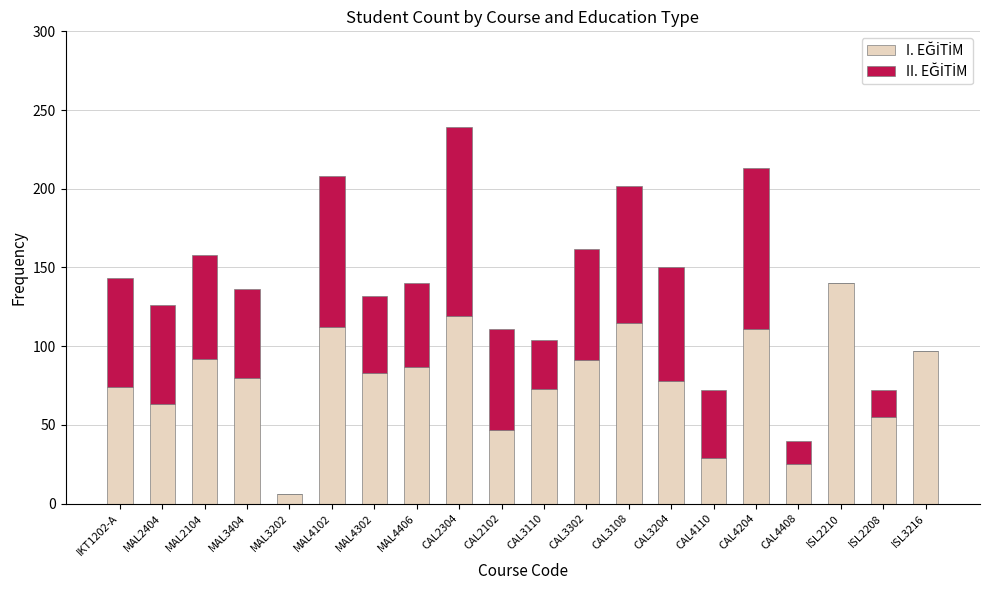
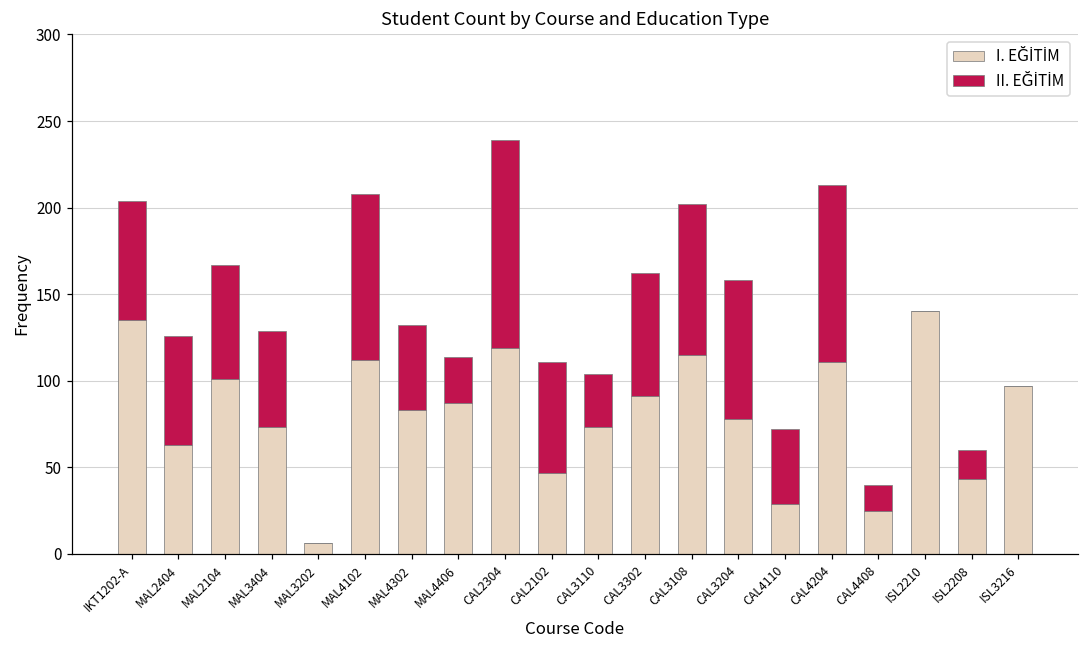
  {
    "I. EĞİTİM": {
-     "IKT1202-A": 74,
+     "IKT1202-A": 135,
      "MAL2404": 63,
-     "MAL2104": 92,
-     "MAL3404": 80,
+     "MAL2104": 101,
+     "MAL3404": 73,
      "MAL3202": 6,
      "MAL4102": 112,
      "MAL4302": 83,
      "MAL4406": 87,
      "CAL2304": 119,
      "CAL2102": 47,
      "CAL3110": 73,
      "CAL3302": 91,
      "CAL3108": 115,
      "CAL3204": 78,
      "CAL4110": 29,
      "CAL4204": 111,
      "CAL4408": 25,
      "ISL2210": 140,
-     "ISL2208": 55,
+     "ISL2208": 43,
      "ISL3216": 97
    },
    "II. EĞİTİM": {
      "IKT1202-A": 69,
      "MAL2404": 63,
      "MAL2104": 66,
      "MAL3404": 56,
      "MAL3202": 0,
      "MAL4102": 96,
      "MAL4302": 49,
-     "MAL4406": 53,
+     "MAL4406": 27,
      "CAL2304": 120,
      "CAL2102": 64,
      "CAL3110": 31,
      "CAL3302": 71,
      "CAL3108": 87,
-     "CAL3204": 72,
+     "CAL3204": 80,
      "CAL4110": 43,
      "CAL4204": 102,
      "CAL4408": 15,
      "ISL2210": 0,
      "ISL2208": 17,
      "ISL3216": 0
    }
  }
